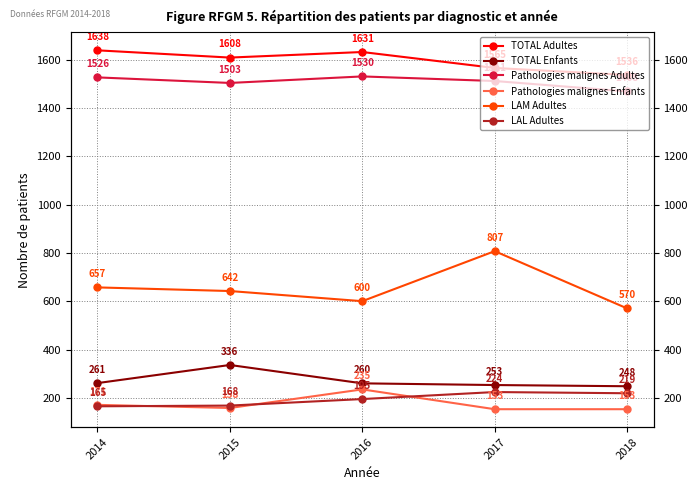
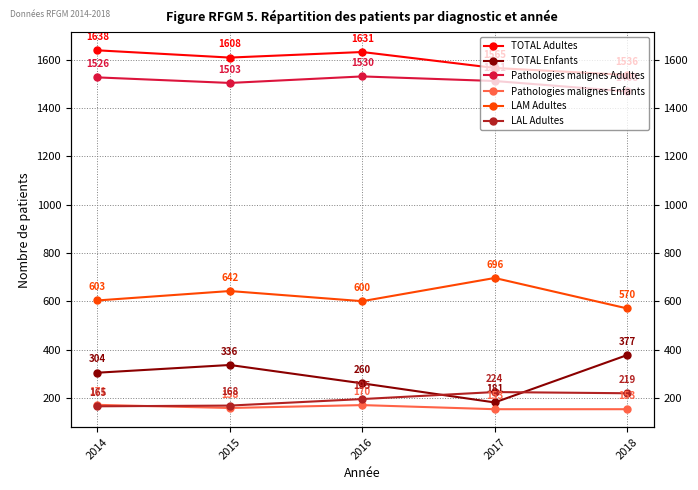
  {
    "TOTAL Adultes": {
      "2014": 1638,
      "2015": 1608,
      "2016": 1631
    },
    "TOTAL Enfants": {
-     "2014": 261,
+     "2014": 304,
      "2015": 336,
-     "2017": 253,
-     "2018": 248
+     "2017": 181,
+     "2018": 377
    },
    "Pathologies malignes Enfants": {
-     "2016": 235
+     "2016": 170
    },
    "LAM Adultes": {
-     "2014": 657,
+     "2014": 603,
      "2015": 642,
      "2016": 600,
-     "2017": 807,
+     "2017": 696,
      "2018": 570
    }
  }
